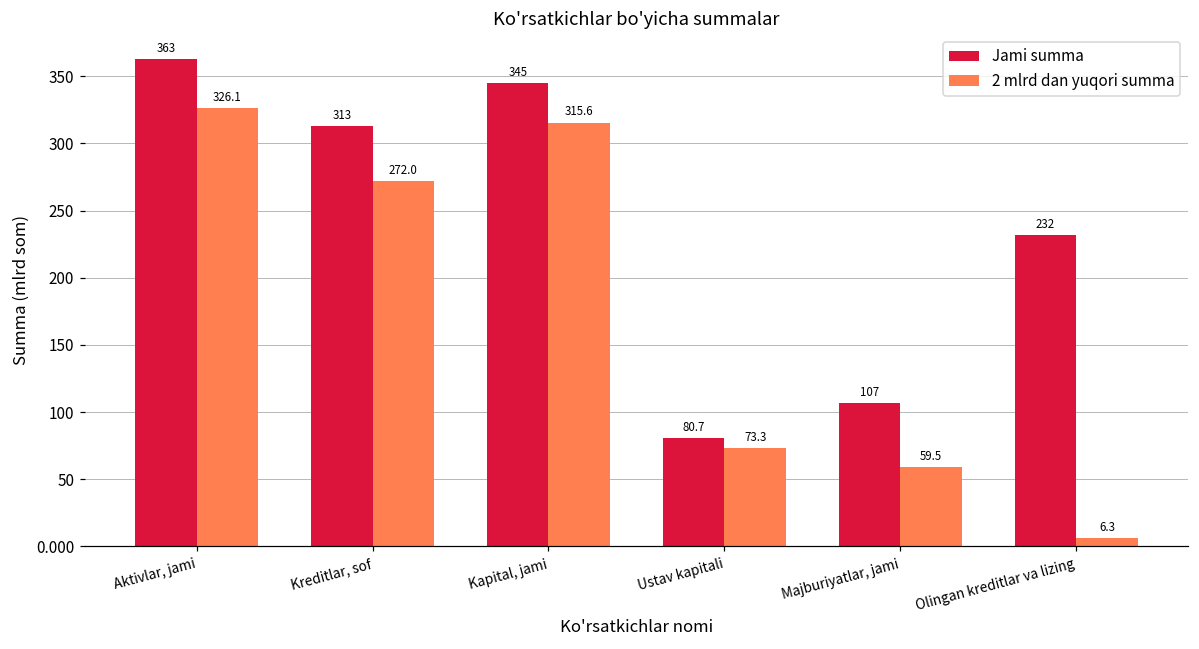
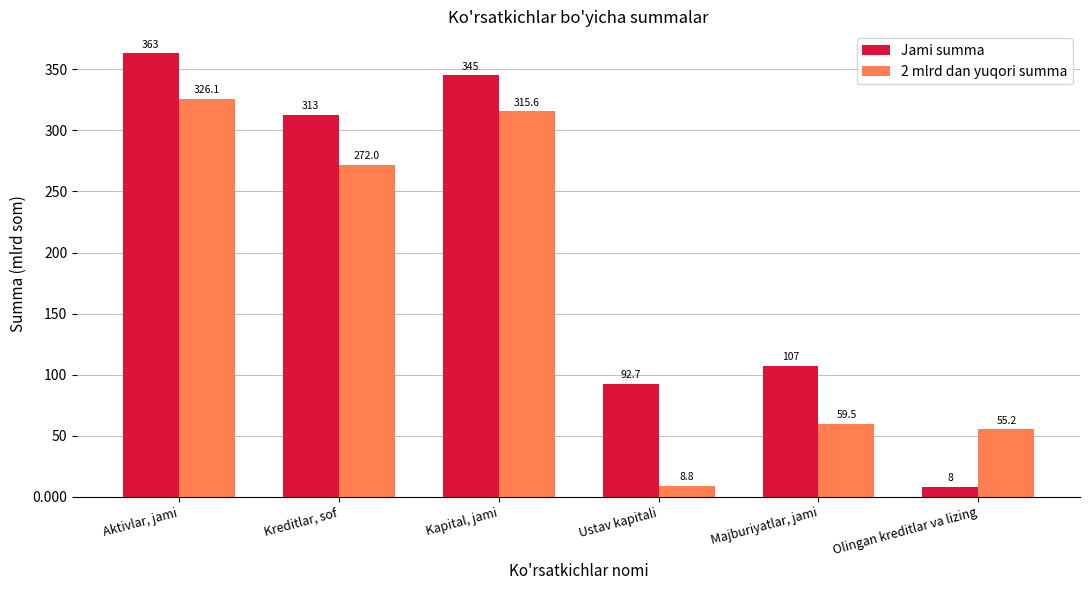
  {
    "Jami summa": {
      "Aktivlar, jami": 363,
      "Kreditlar, sof": 313,
      "Kapital, jami": 345,
-     "Ustav kapitali": 80.7,
+     "Ustav kapitali": 92.7,
      "Majburiyatlar, jami": 107,
-     "Olingan kreditlar va lizing": 232
+     "Olingan kreditlar va lizing": 8
    },
    "2 mlrd dan yuqori summa": {
      "Aktivlar, jami": 326.1,
      "Kreditlar, sof": 272.0,
      "Kapital, jami": 315.6,
-     "Ustav kapitali": 73.3,
+     "Ustav kapitali": 8.8,
      "Majburiyatlar, jami": 59.5,
-     "Olingan kreditlar va lizing": 6.3
+     "Olingan kreditlar va lizing": 55.2
    }
  }
